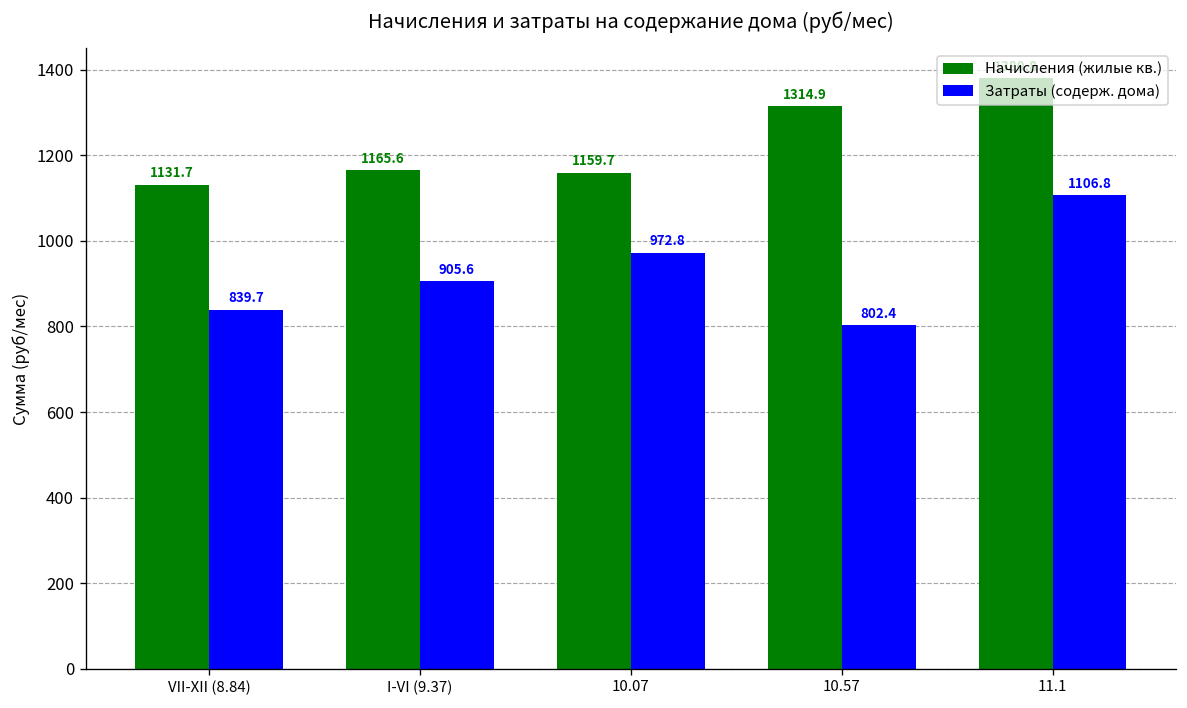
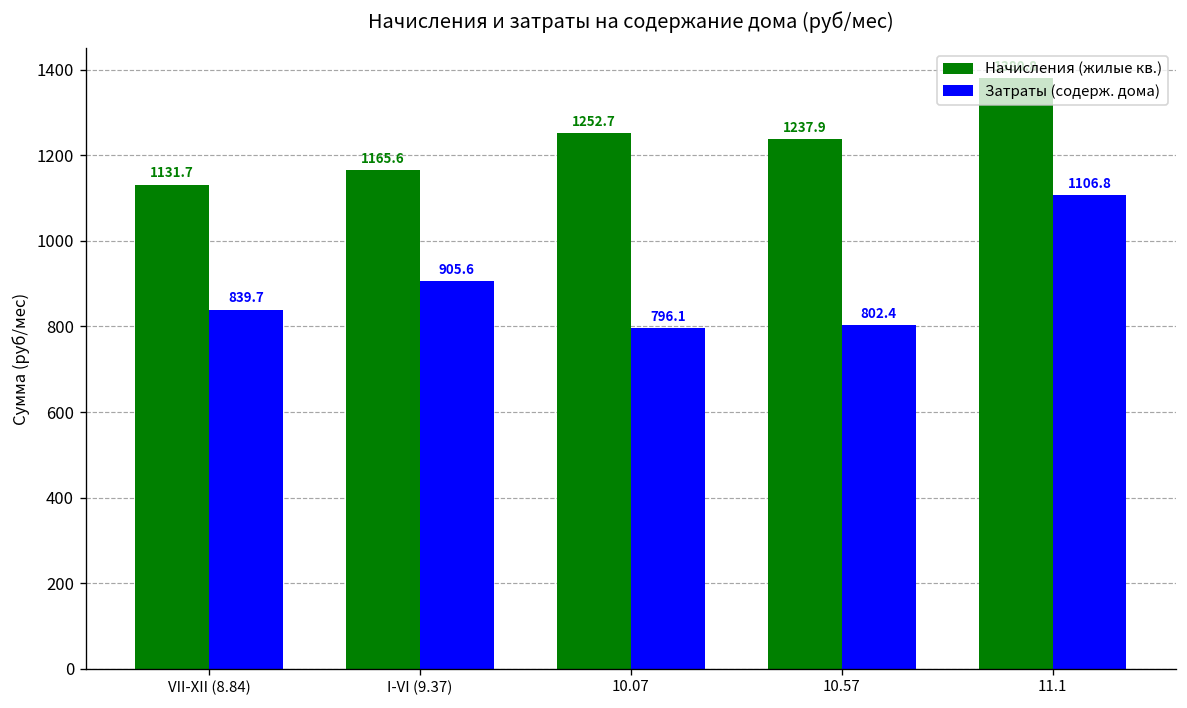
  {
    "Начисления (жилые кв.)": {
      "VII-XII (8.84)": 1131.7,
      "I-VI (9.37)": 1165.6,
-     "10.07": 1159.7,
-     "10.57": 1314.9
+     "10.07": 1252.7,
+     "10.57": 1237.9
    },
    "Затраты (содерж. дома)": {
      "VII-XII (8.84)": 839.7,
      "I-VI (9.37)": 905.6,
-     "10.07": 972.8,
+     "10.07": 796.1,
      "10.57": 802.4,
      "11.1": 1106.8
    }
  }
